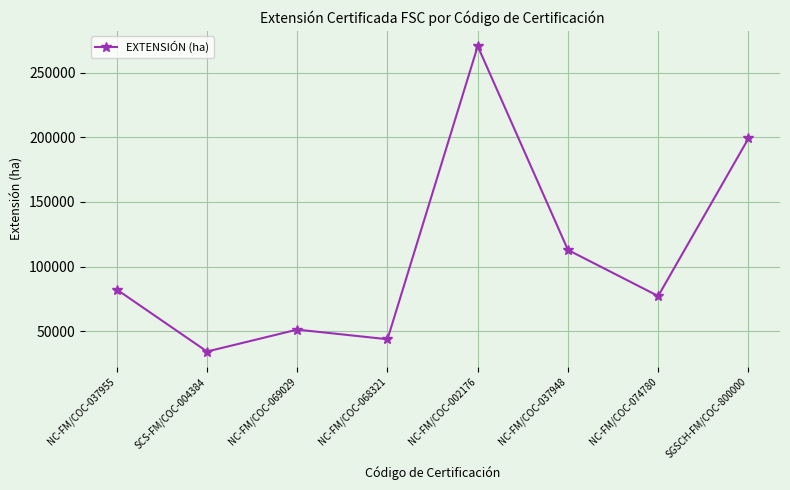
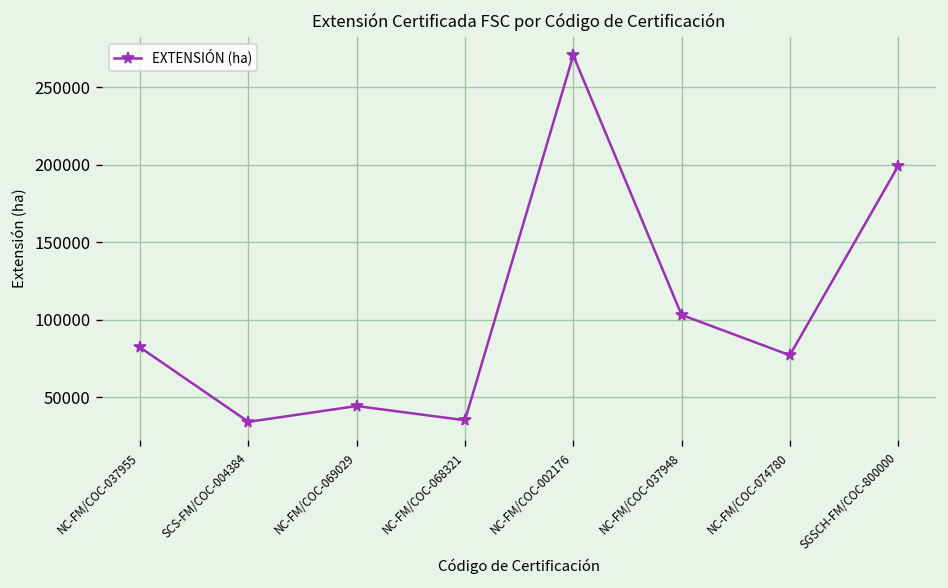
  {
    "NC-FM/COC-037955": 82000,
    "SCS-FM/COC-004384": 34000,
-   "NC-FM/COC-069029": 51000,
-   "NC-FM/COC-068321": 44000,
+   "NC-FM/COC-069029": 44000,
+   "NC-FM/COC-068321": 35000,
    "NC-FM/COC-002176": 270000,
-   "NC-FM/COC-037948": 113000,
+   "NC-FM/COC-037948": 103000,
    "NC-FM/COC-074780": 77000,
    "SGSCH-FM/COC-800000": 199000
  }
